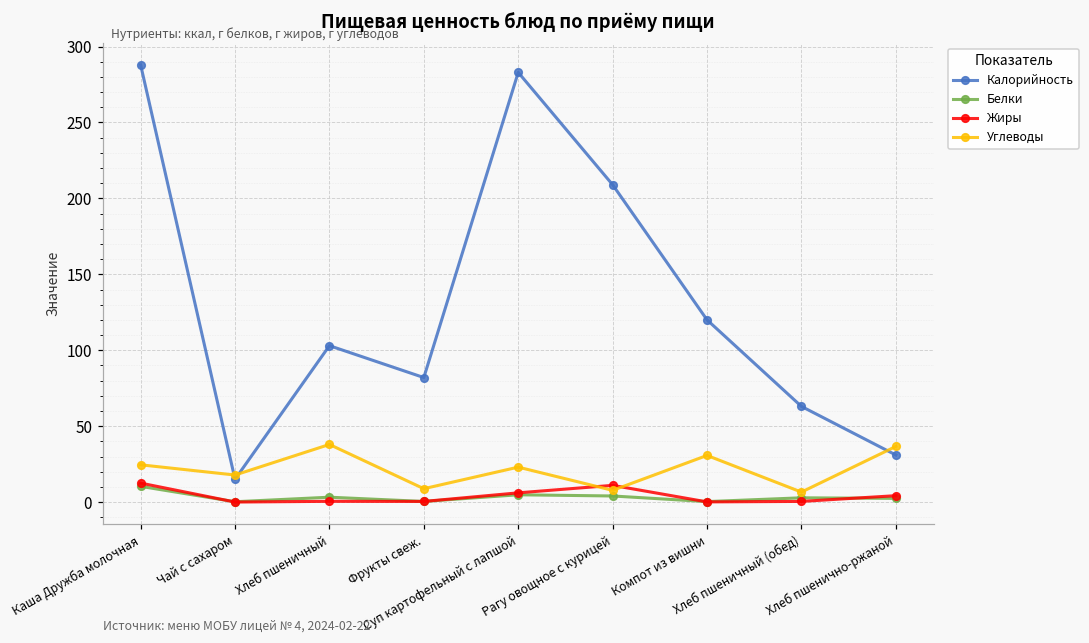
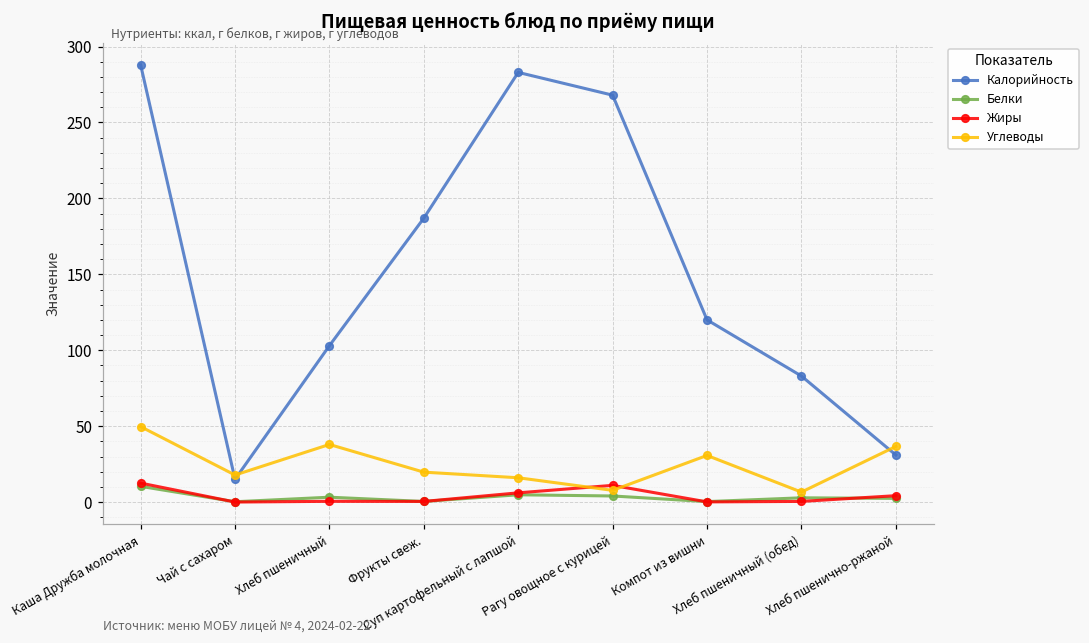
  {
    "Калорийность": {
      "Каша Дружба молочная": 288,
      "Чай с сахаром": 15,
      "Хлеб пшеничный": 103,
-     "Фрукты свеж.": 82,
+     "Фрукты свеж.": 187,
      "Суп картофельный с лапшой": 283,
-     "Рагу овощное с курицей": 209,
+     "Рагу овощное с курицей": 268,
      "Компот из вишни": 120,
-     "Хлеб пшеничный (обед)": 63,
+     "Хлеб пшеничный (обед)": 83,
      "Хлеб пшенично-ржаной": 31
    },
    "Белки": {
      "Каша Дружба молочная": 10,
      "Хлеб пшеничный": 3,
      "Рагу овощное с курицей": 4,
      "Хлеб пшеничный (обед)": 3
    },
    "Жиры": {
      "Каша Дружба молочная": 12,
      "Хлеб пшеничный": 0,
      "Рагу овощное с курицей": 11,
      "Хлеб пшеничный (обед)": 0
    },
    "Углеводы": {
-     "Каша Дружба молочная": 25,
+     "Каша Дружба молочная": 50,
      "Чай с сахаром": 18,
      "Хлеб пшеничный": 38,
-     "Фрукты свеж.": 9,
-     "Суп картофельный с лапшой": 23,
+     "Фрукты свеж.": 20,
+     "Суп картофельный с лапшой": 16,
      "Рагу овощное с курицей": 8,
      "Компот из вишни": 31,
      "Хлеб пшеничный (обед)": 7,
      "Хлеб пшенично-ржаной": 37
    }
  }
